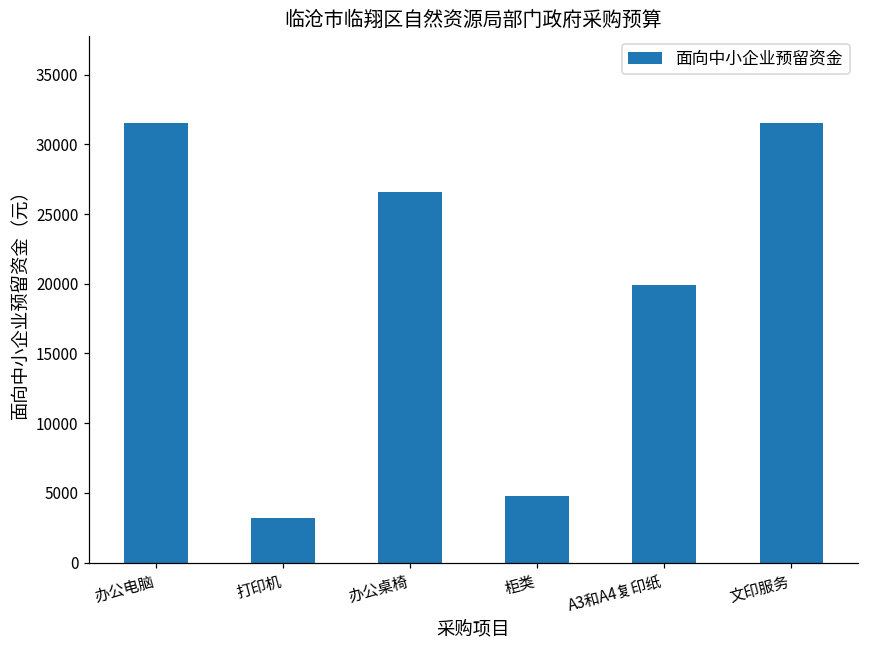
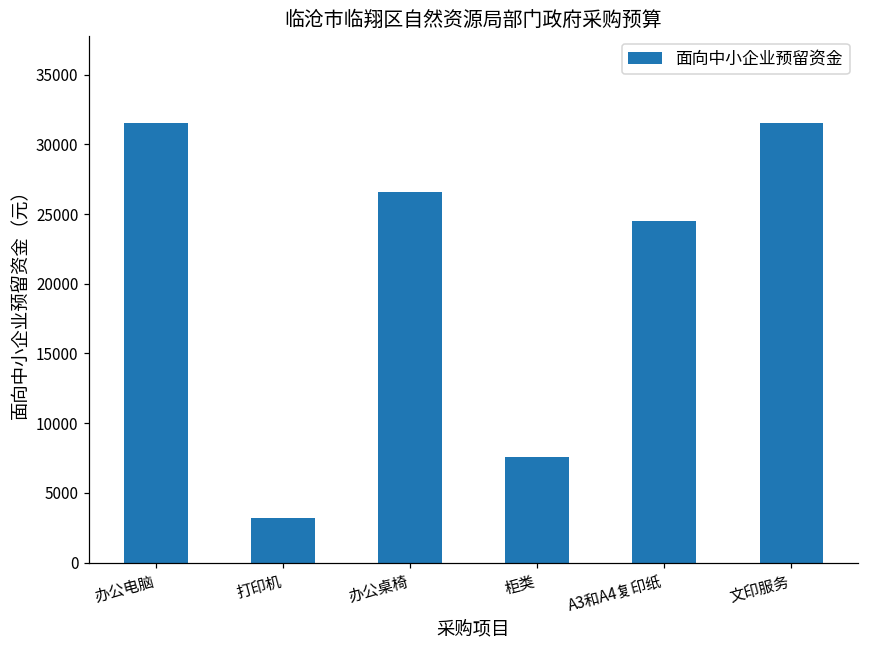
  {
    "办公电脑": 31500,
    "打印机": 3200,
    "办公桌椅": 26600,
-   "柜类": 4700,
-   "A3和A4复印纸": 19900,
+   "柜类": 7600,
+   "A3和A4复印纸": 24500,
    "文印服务": 31500
  }
